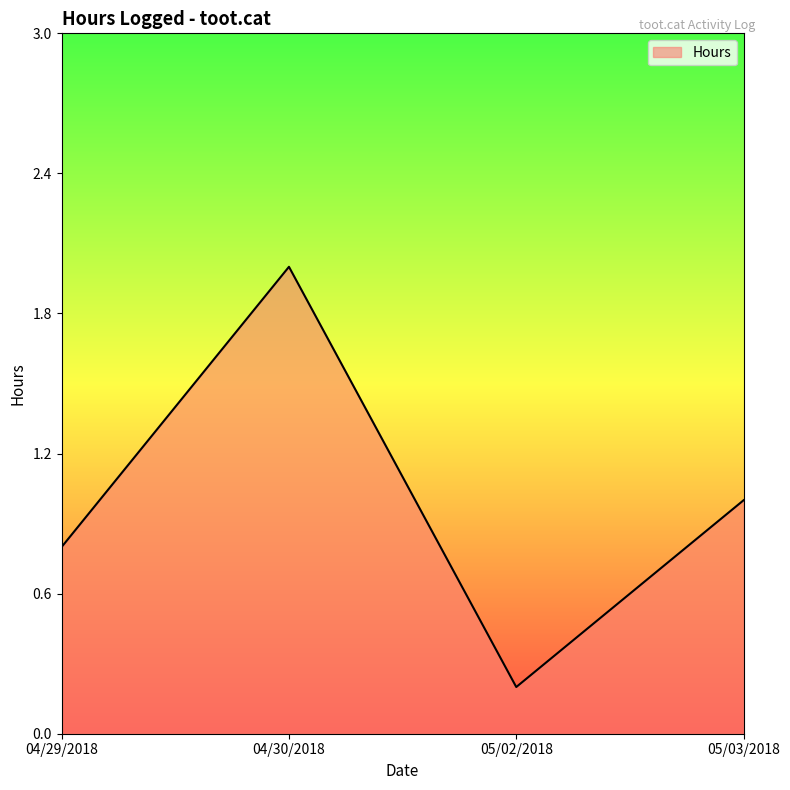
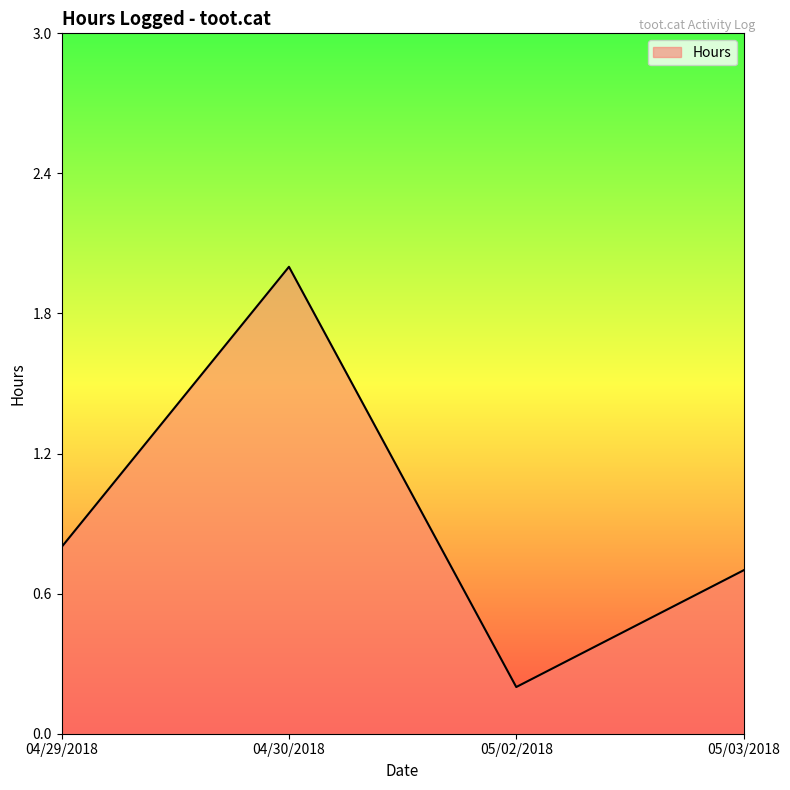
  {
    "04/29/2018": 0.8,
    "04/30/2018": 2.0,
    "05/02/2018": 0.2,
-   "05/03/2018": 1.0
+   "05/03/2018": 0.7
  }
